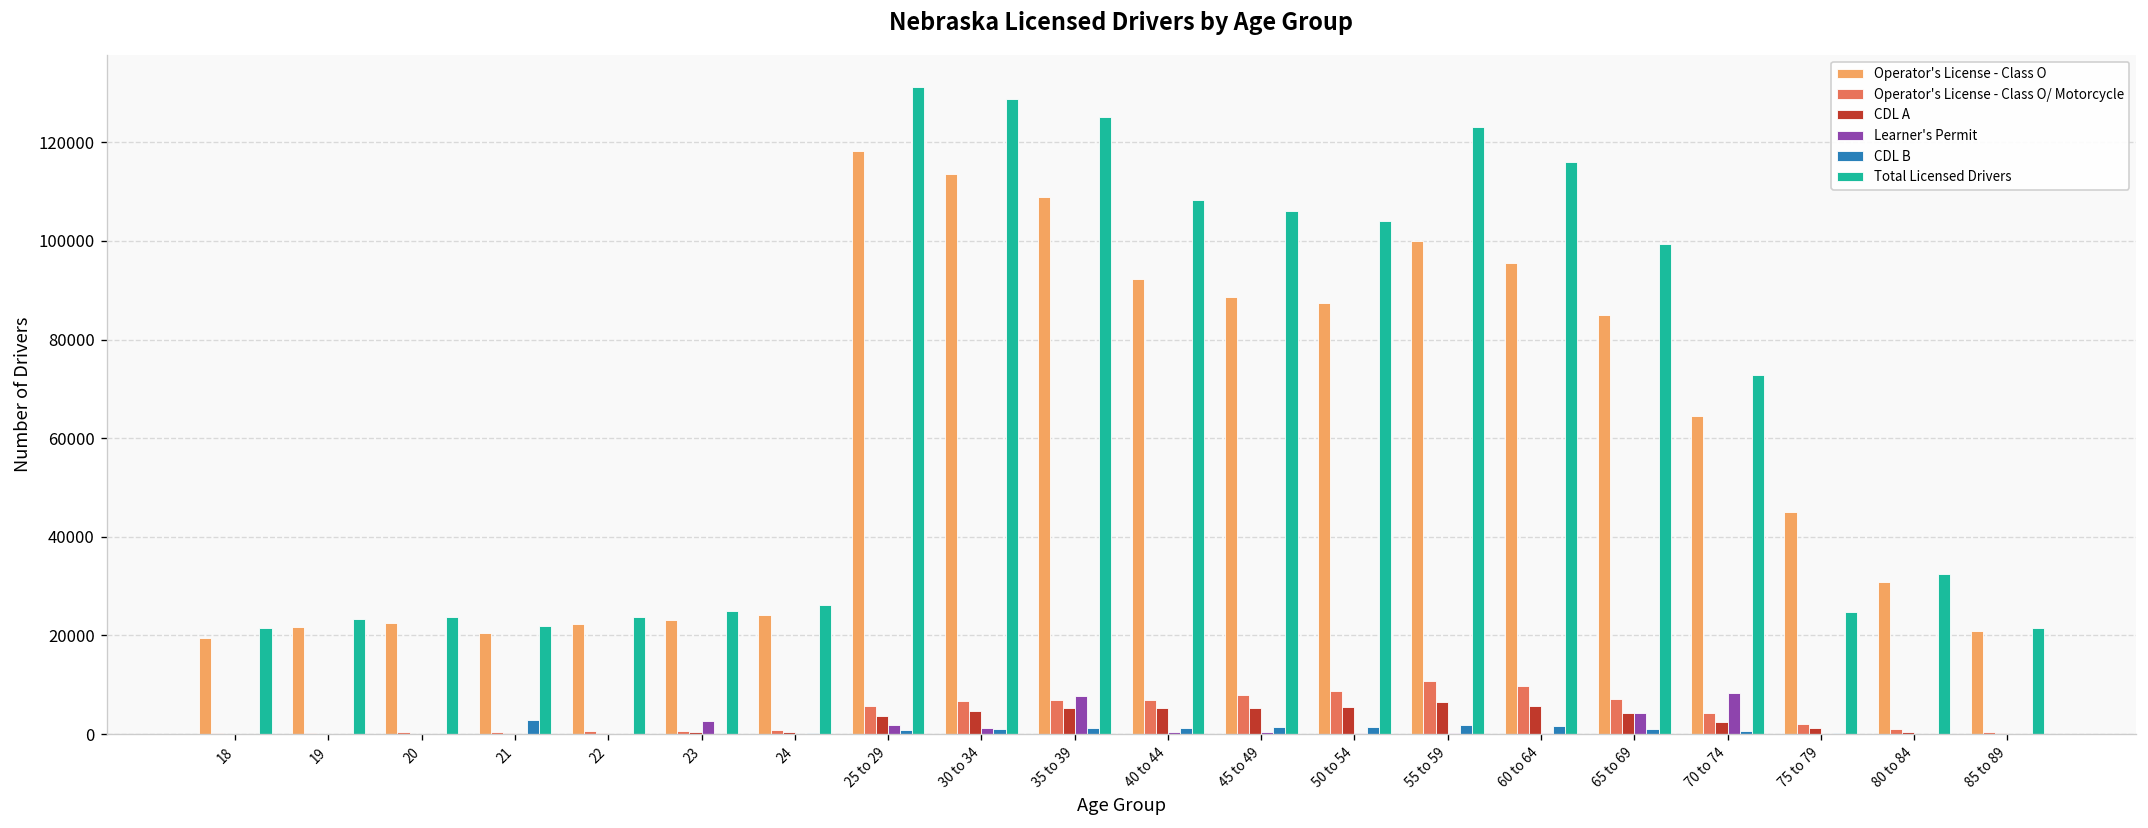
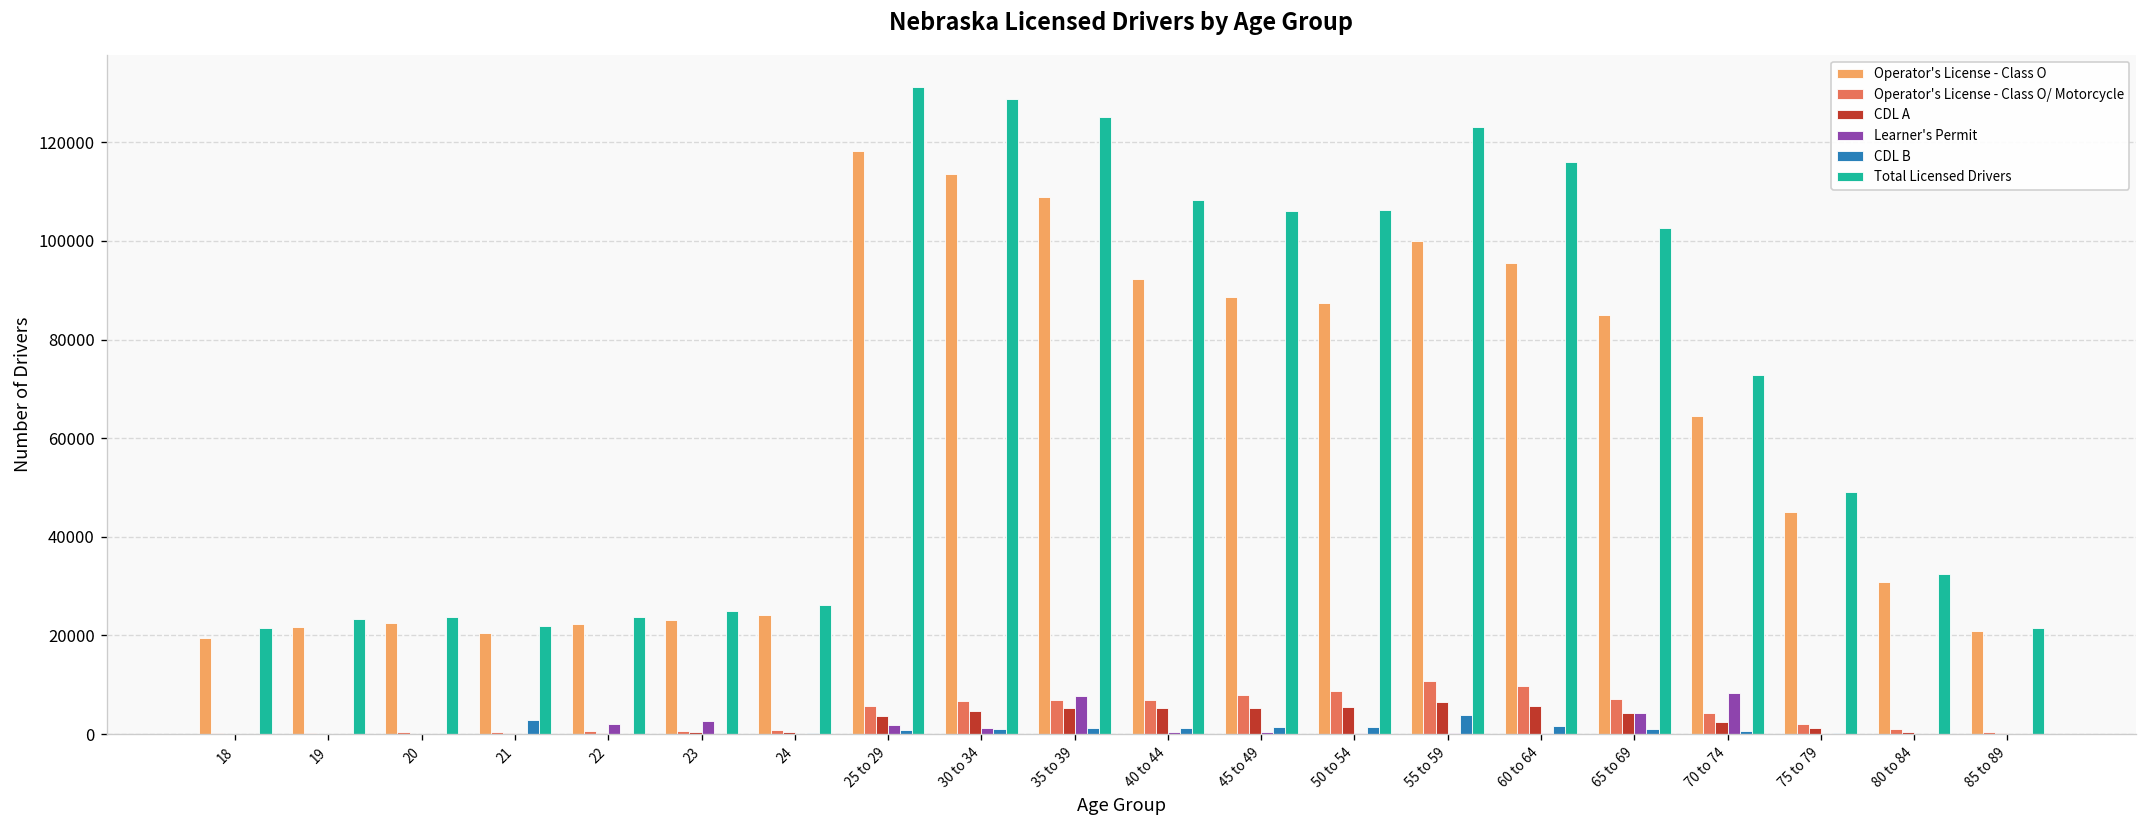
  {
    "CDL A": {
      "25 to 29": 4000,
      "30 to 34": 5000,
      "35 to 39": 5000,
      "40 to 44": 5000,
      "45 to 49": 5000,
      "50 to 54": 5000,
      "55 to 59": 6000,
      "60 to 64": 6000,
      "65 to 69": 4000,
      "70 to 74": 2000,
      "75 to 79": 1000
    },
    "Learner's Permit": {
      "18": 0,
      "19": 0,
      "20": 0,
      "21": 0,
-     "22": 0,
+     "22": 2000,
      "23": 3000,
      "24": 0,
      "25 to 29": 2000,
      "30 to 34": 1000,
      "35 to 39": 8000,
      "65 to 69": 4000,
      "70 to 74": 8000
    },
    "CDL B": {
      "21": 3000,
      "25 to 29": 1000,
      "30 to 34": 1000,
      "35 to 39": 1000,
      "40 to 44": 1000,
      "45 to 49": 1000,
      "50 to 54": 2000,
-     "55 to 59": 2000,
+     "55 to 59": 4000,
      "60 to 64": 2000,
      "65 to 69": 1000
    },
    "Total Licensed Drivers": {
      "18": 22000,
      "19": 23000,
      "20": 24000,
      "21": 22000,
      "22": 24000,
      "23": 25000,
      "24": 26000,
      "25 to 29": 131000,
      "30 to 34": 129000,
      "35 to 39": 125000,
      "40 to 44": 108000,
      "45 to 49": 106000,
-     "50 to 54": 104000,
+     "50 to 54": 106000,
      "55 to 59": 123000,
      "60 to 64": 116000,
-     "65 to 69": 99000,
+     "65 to 69": 103000,
      "70 to 74": 73000,
-     "75 to 79": 25000,
+     "75 to 79": 49000,
      "80 to 84": 33000,
      "85 to 89": 21000
    }
  }
